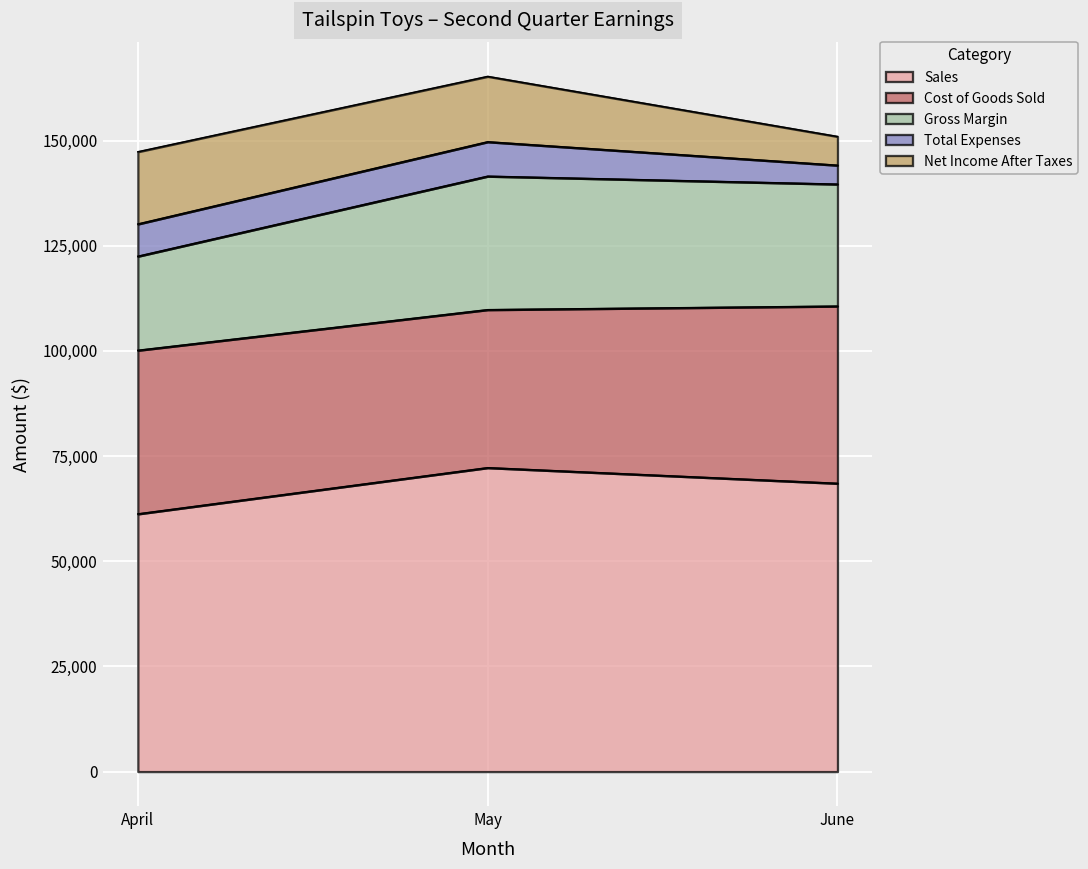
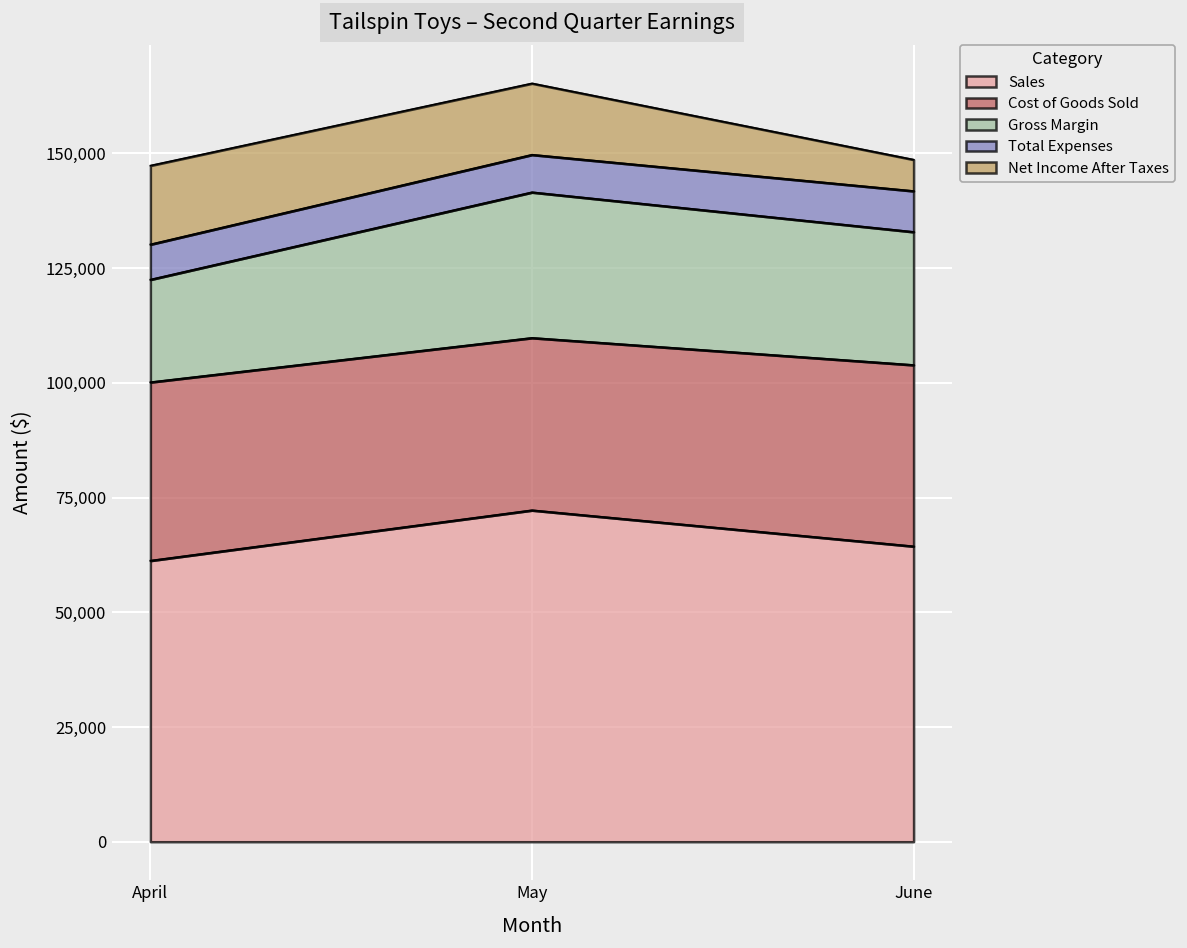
  {
    "Sales": {
      "April": "61,000",
      "May": "72,000",
-     "June": "69,000"
+     "June": "64,000"
    },
    "Cost of Goods Sold": {
      "April": "39,000",
      "May": "38,000",
-     "June": "42,000"
+     "June": "40,000"
    },
    "Gross Margin": {
      "April": "22,000",
      "May": "32,000",
      "June": "29,000"
    },
    "Total Expenses": {
      "April": "8,000",
      "May": "8,000",
-     "June": "4,000"
+     "June": "9,000"
    },
    "Net Income After Taxes": {
      "April": "17,000",
      "May": "16,000",
      "June": "7,000"
    }
  }
